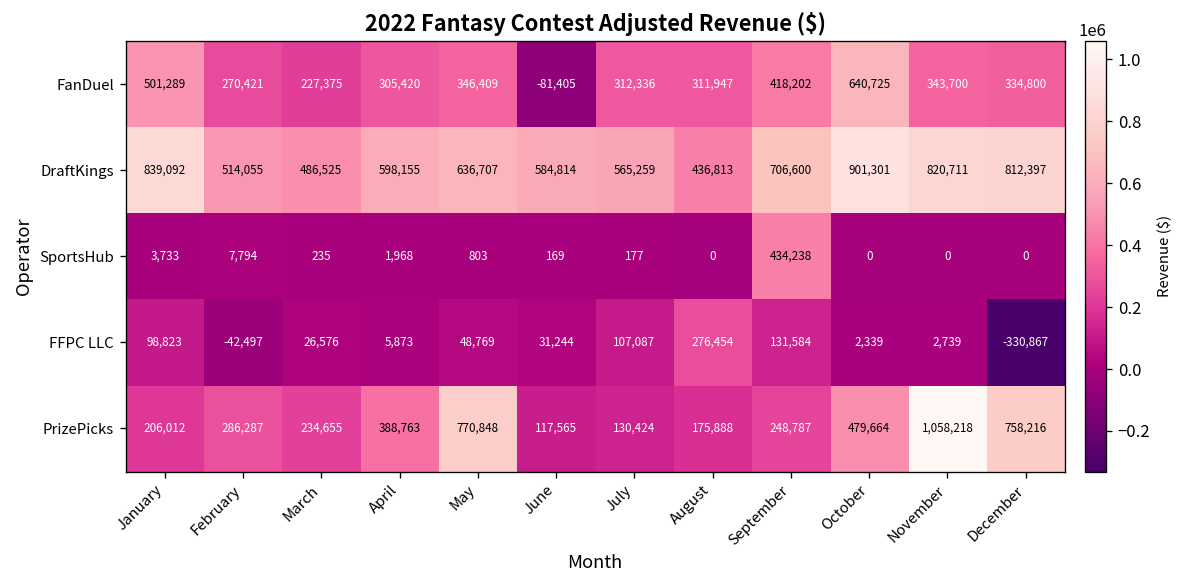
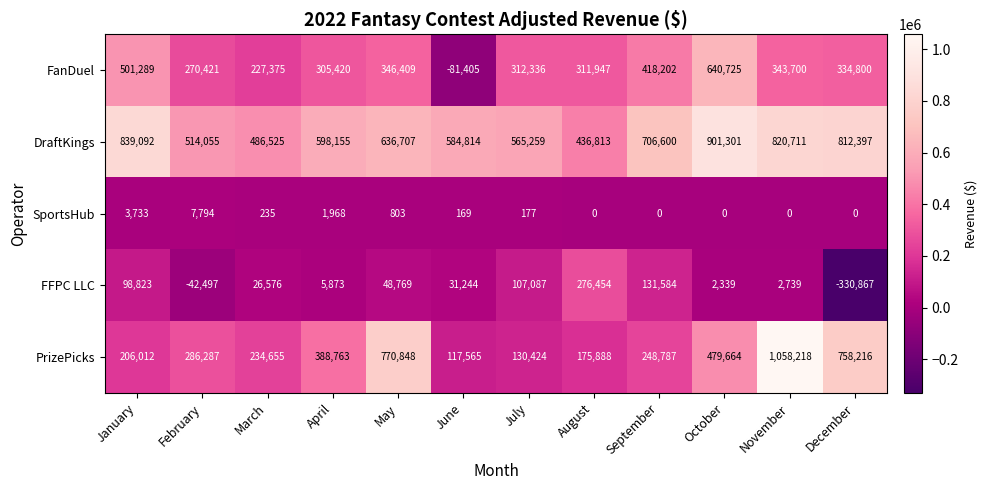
  {
    "FanDuel": {
      "January": "501,289",
      "February": "270,421",
      "March": "227,375",
      "April": "305,420",
      "May": "346,409",
      "June": "-81,405",
      "July": "312,336",
      "August": "311,947",
      "September": "418,202",
      "October": "640,725",
      "November": "343,700",
      "December": "334,800"
    },
    "DraftKings": {
      "January": "839,092",
      "February": "514,055",
      "March": "486,525",
      "April": "598,155",
      "May": "636,707",
      "June": "584,814",
      "July": "565,259",
      "August": "436,813",
      "September": "706,600",
      "October": "901,301",
      "November": "820,711",
      "December": "812,397"
    },
    "SportsHub": {
      "January": "3,733",
      "February": "7,794",
      "March": "235",
      "April": "1,968",
      "May": "803",
      "June": "169",
      "July": "177",
      "August": "0",
-     "September": "434,238",
+     "September": "0",
      "October": "0",
      "November": "0",
      "December": "0"
    },
    "FFPC LLC": {
      "January": "98,823",
      "February": "-42,497",
      "March": "26,576",
      "April": "5,873",
      "May": "48,769",
      "June": "31,244",
      "July": "107,087",
      "August": "276,454",
      "September": "131,584",
      "October": "2,339",
      "November": "2,739",
      "December": "-330,867"
    },
    "PrizePicks": {
      "January": "206,012",
      "February": "286,287",
      "March": "234,655",
      "April": "388,763",
      "May": "770,848",
      "June": "117,565",
      "July": "130,424",
      "August": "175,888",
      "September": "248,787",
      "October": "479,664",
      "November": "1,058,218",
      "December": "758,216"
    }
  }
